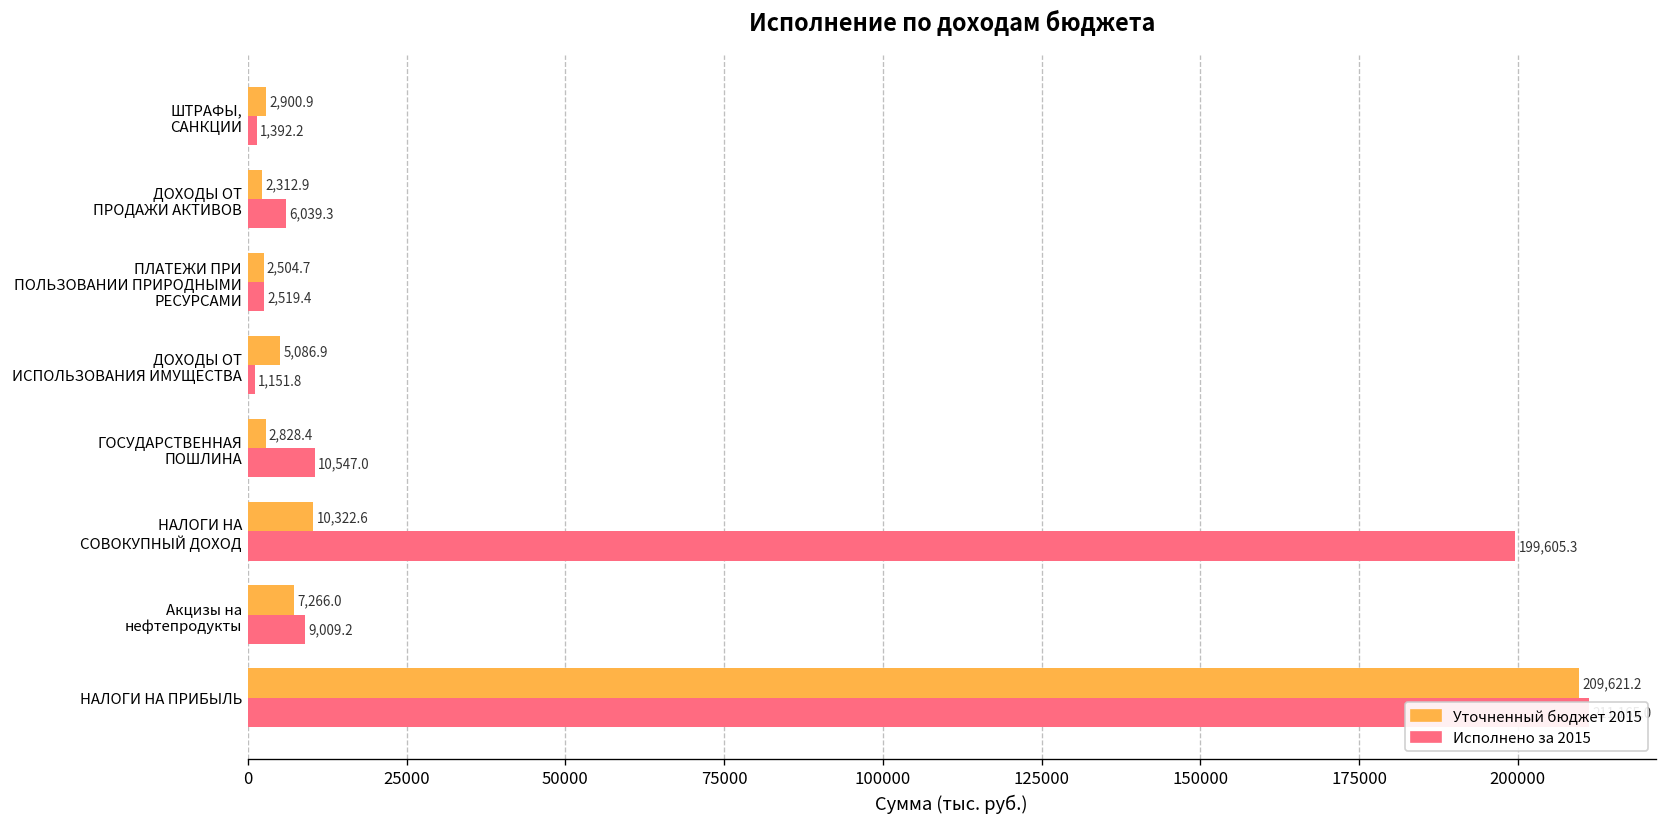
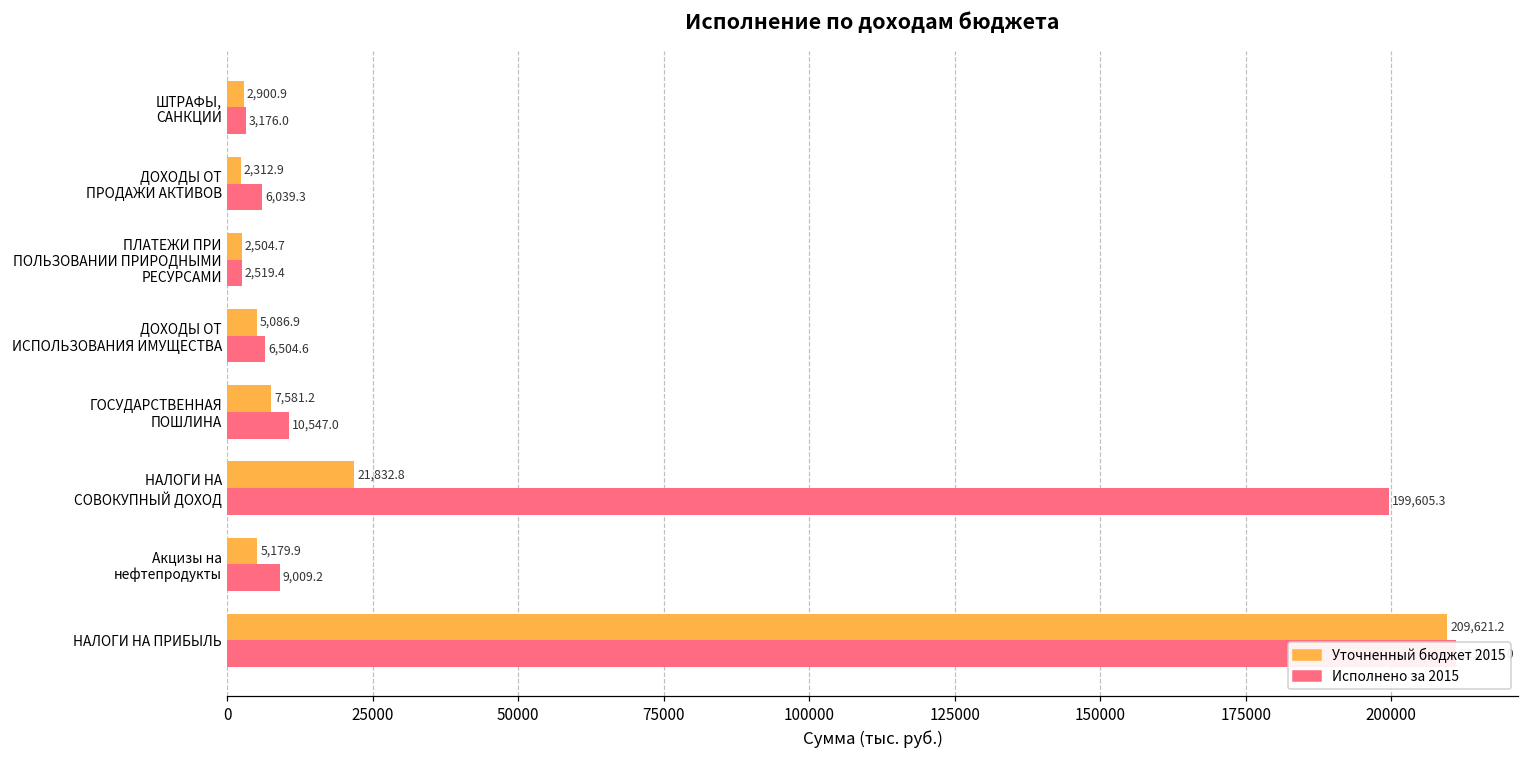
  {
    "Уточненный бюджет 2015": {
      "ШТРАФЫ, САНКЦИИ": "2,900.9",
      "ДОХОДЫ ОТ ПРОДАЖИ АКТИВОВ": "2,312.9",
      "ПЛАТЕЖИ ПРИ ПОЛЬЗОВАНИИ ПРИРОДНЫМИ РЕСУРСАМИ": "2,504.7",
      "ДОХОДЫ ОТ ИСПОЛЬЗОВАНИЯ ИМУЩЕСТВА": "5,086.9",
-     "ГОСУДАРСТВЕННАЯ ПОШЛИНА": "2,828.4",
-     "НАЛОГИ НА СОВОКУПНЫЙ ДОХОД": "10,322.6",
-     "Акцизы на нефтепродукты": "7,266.0",
+     "ГОСУДАРСТВЕННАЯ ПОШЛИНА": "7,581.2",
+     "НАЛОГИ НА СОВОКУПНЫЙ ДОХОД": "21,832.8",
+     "Акцизы на нефтепродукты": "5,179.9",
      "НАЛОГИ НА ПРИБЫЛЬ": "209,621.2"
    },
    "Исполнено за 2015": {
-     "ШТРАФЫ, САНКЦИИ": "1,392.2",
+     "ШТРАФЫ, САНКЦИИ": "3,176.0",
      "ДОХОДЫ ОТ ПРОДАЖИ АКТИВОВ": "6,039.3",
      "ПЛАТЕЖИ ПРИ ПОЛЬЗОВАНИИ ПРИРОДНЫМИ РЕСУРСАМИ": "2,519.4",
-     "ДОХОДЫ ОТ ИСПОЛЬЗОВАНИЯ ИМУЩЕСТВА": "1,151.8",
+     "ДОХОДЫ ОТ ИСПОЛЬЗОВАНИЯ ИМУЩЕСТВА": "6,504.6",
      "ГОСУДАРСТВЕННАЯ ПОШЛИНА": "10,547.0",
      "НАЛОГИ НА СОВОКУПНЫЙ ДОХОД": "199,605.3",
      "Акцизы на нефтепродукты": "9,009.2"
    }
  }
